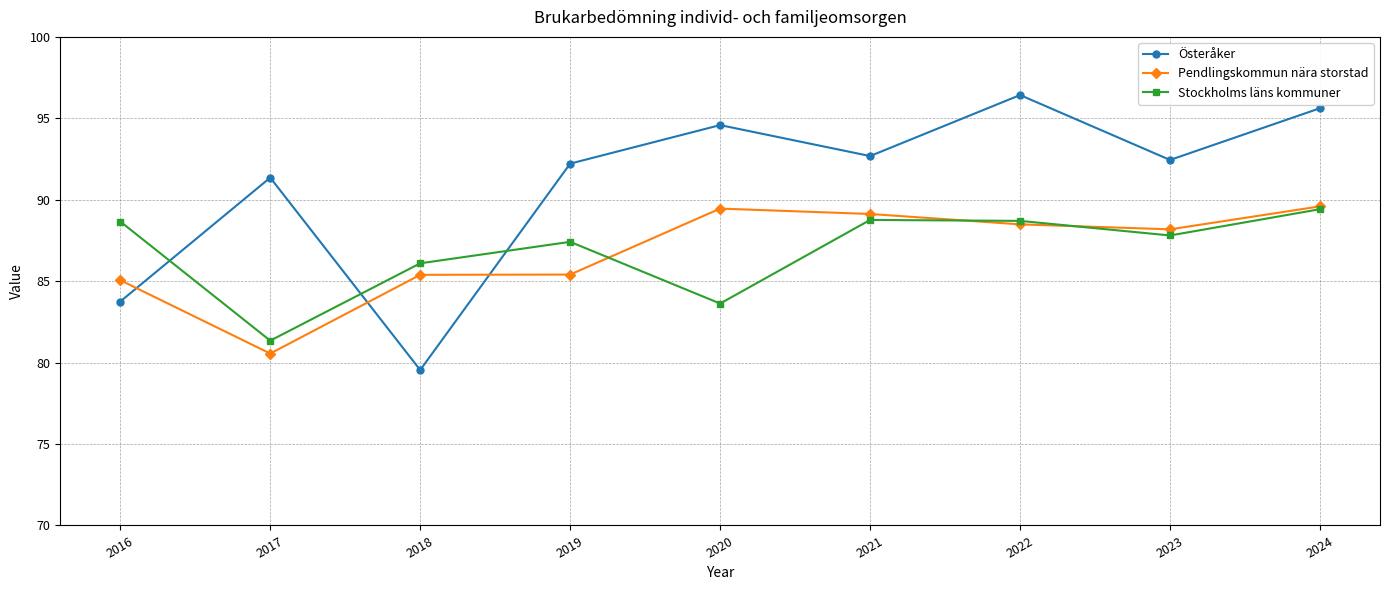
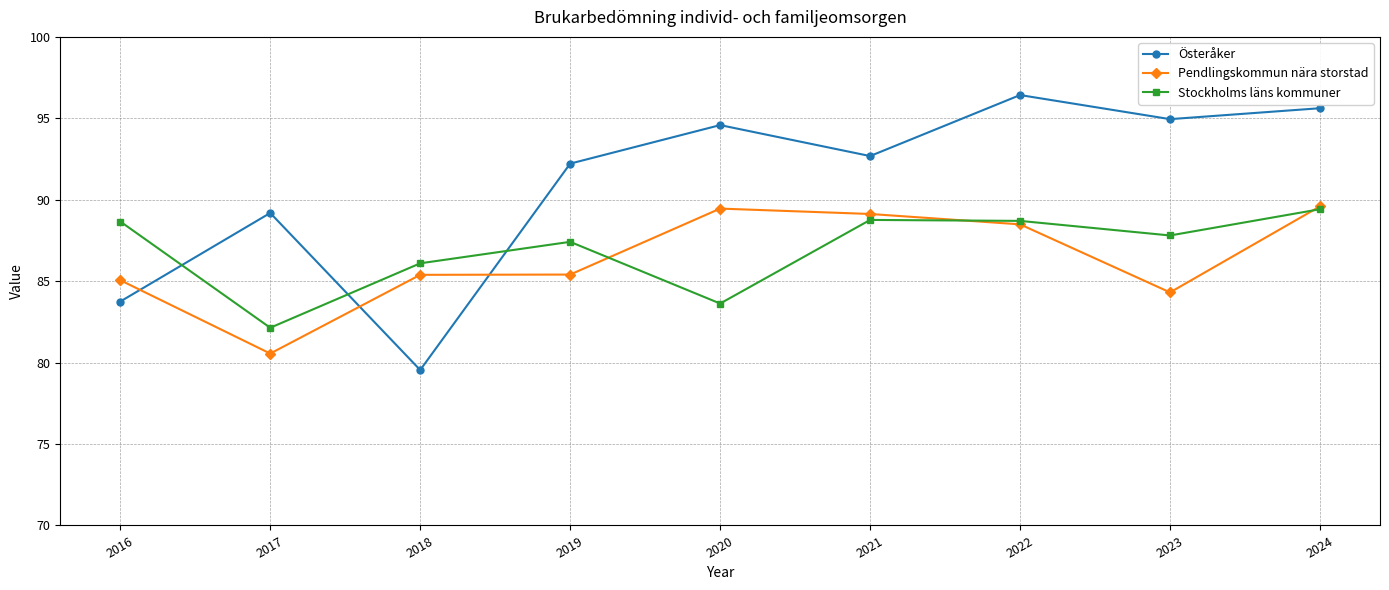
  {
    "Österåker": {
      "2016": 83.8,
-     "2017": 91.4,
+     "2017": 89.2,
      "2018": 79.5,
      "2019": 92.2,
      "2020": 94.6,
      "2021": 92.7,
      "2022": 96.4,
-     "2023": 92.4,
+     "2023": 94.9,
      "2024": 95.6
    },
    "Pendlingskommun nära storstad": {
      "2016": 85.1,
      "2017": 80.6,
      "2018": 85.4,
      "2019": 85.4,
      "2020": 89.5,
      "2021": 89.1,
      "2022": 88.5,
-     "2023": 88.2,
+     "2023": 84.3,
      "2024": 89.6
    },
    "Stockholms läns kommuner": {
      "2016": 88.7,
-     "2017": 81.3,
+     "2017": 82.1,
      "2018": 86.1,
      "2019": 87.4,
      "2020": 83.6,
      "2021": 88.8,
      "2022": 88.7,
      "2023": 87.8,
      "2024": 89.4
    }
  }
